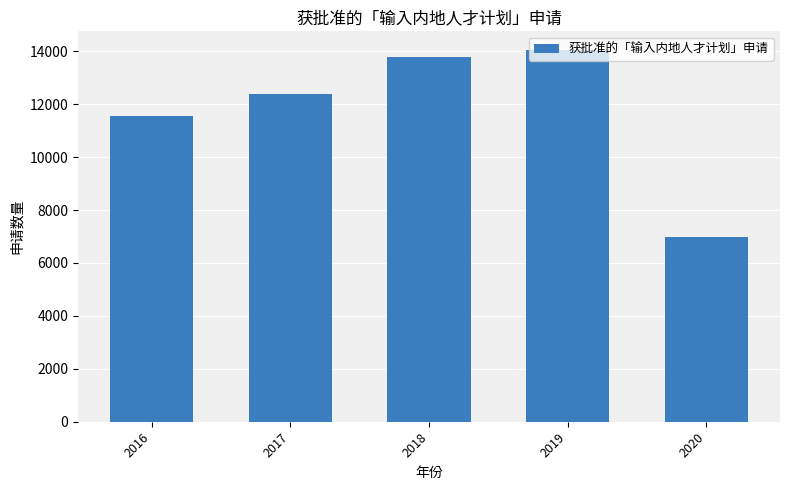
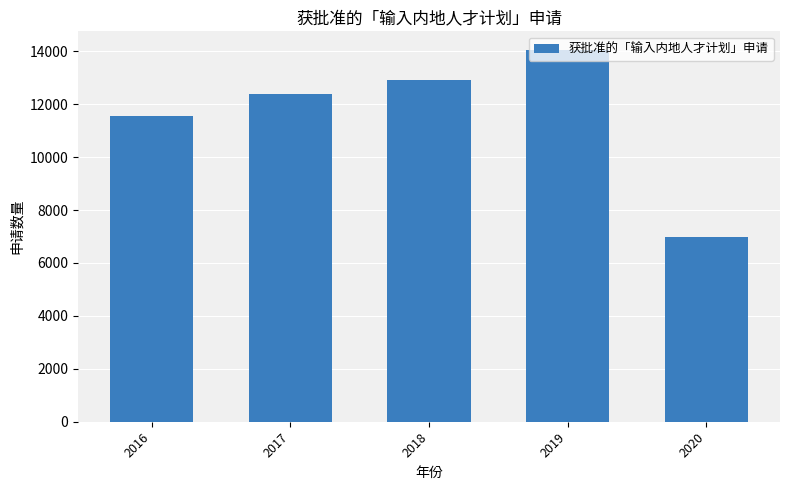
  {
    "2016": 11600,
    "2017": 12400,
-   "2018": 13800,
+   "2018": 12900,
    "2020": 7000
  }
